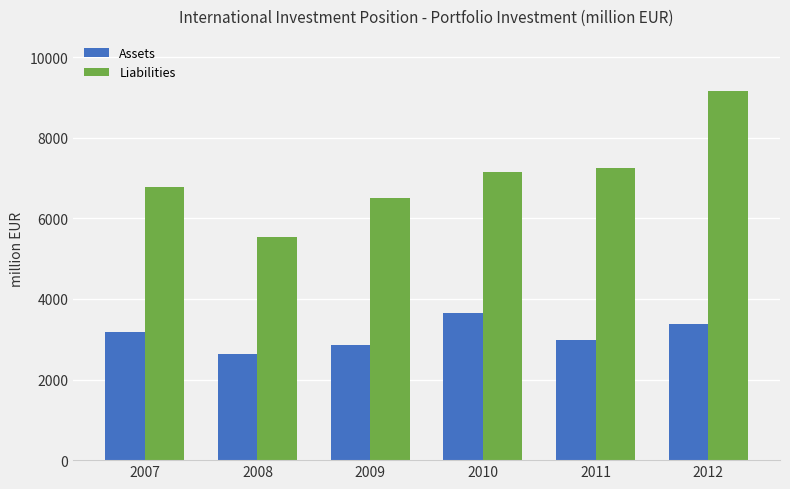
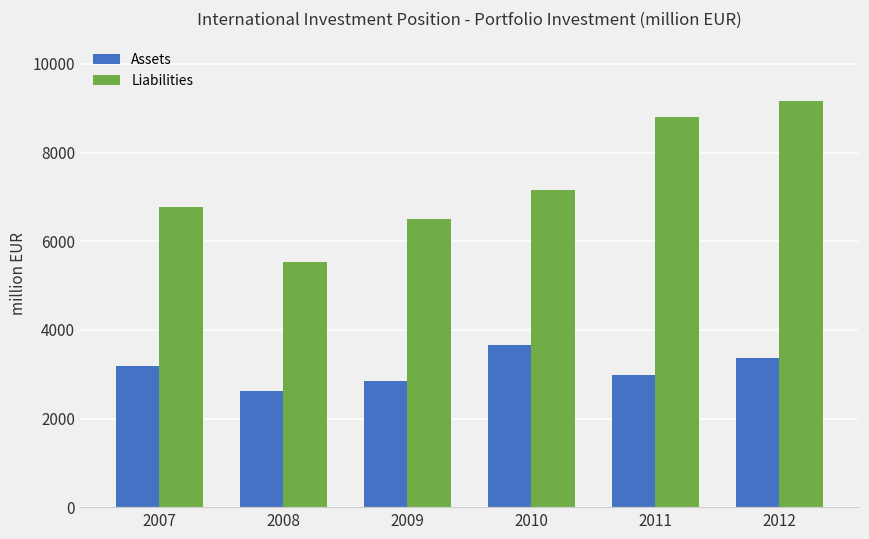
  {
    "Assets": {
      "2007": 3200,
      "2008": 2600,
      "2009": 2900,
      "2010": 3700,
      "2011": 3000,
      "2012": 3400
    },
    "Liabilities": {
      "2007": 6800,
      "2008": 5500,
      "2009": 6500,
      "2010": 7100,
-     "2011": 7200,
+     "2011": 8800,
      "2012": 9200
    }
  }
